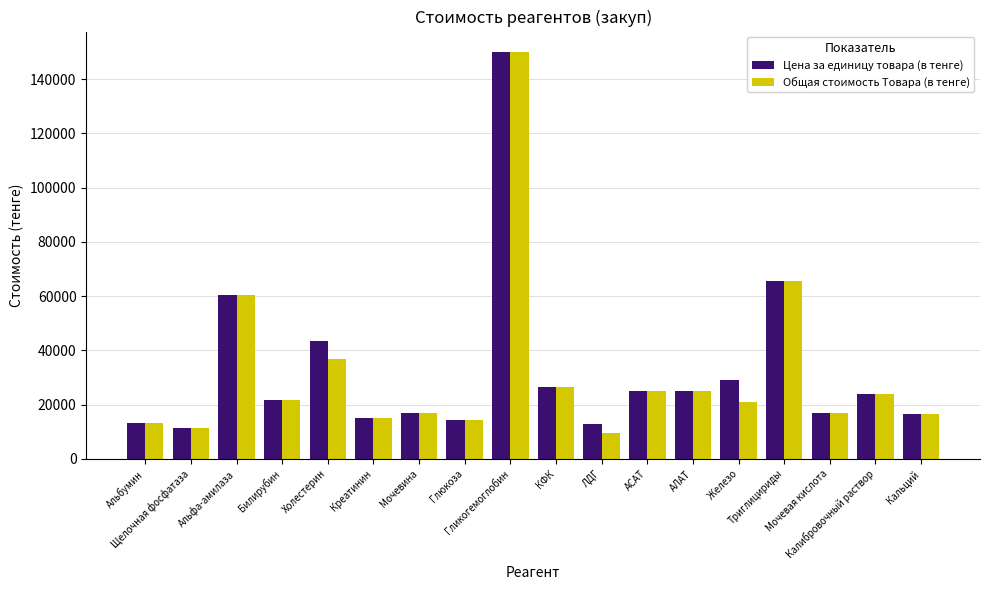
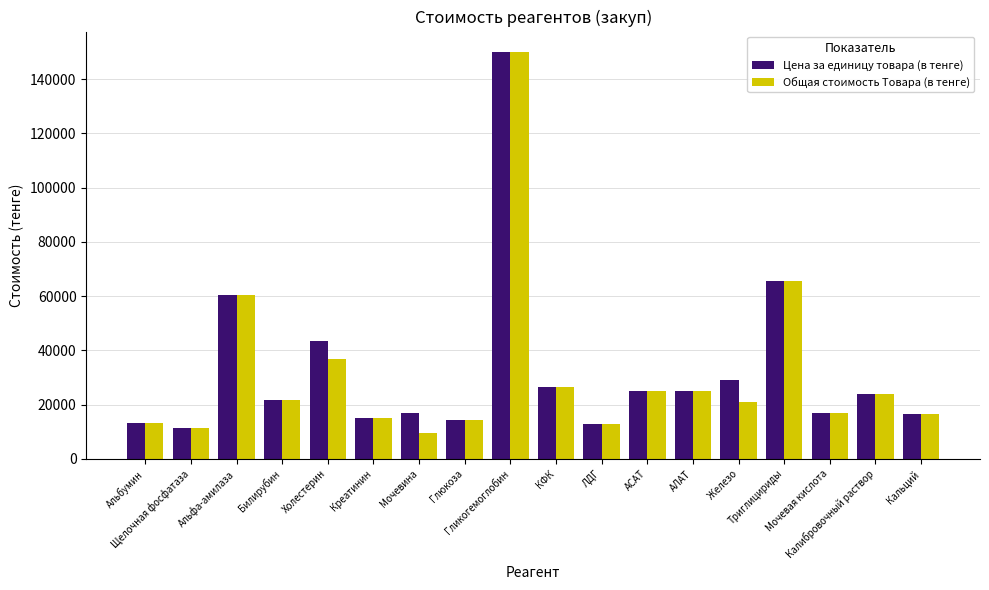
  {
    "Цена за единицу товара (в тенге)": {
      "Альбумин": 13000,
      "Щелочная фосфатаза": 11000,
      "Альфа-амилаза": 60000,
      "Билирубин": 22000,
      "Холестерин": 43000,
      "Креатинин": 15000,
      "Мочевина": 17000,
      "Глюкоза": 14000,
      "Гликогемоглобин": 150000,
      "КФК": 26000,
      "ЛДГ": 13000,
      "АСАТ": 25000,
      "АЛАТ": 25000,
      "Железо": 29000,
      "Триглицириды": 66000,
      "Мочевая кислота": 17000,
      "Калибровочный раствор": 24000,
      "Кальций": 17000
    },
    "Общая стоимость Товара (в тенге)": {
      "Альбумин": 13000,
      "Щелочная фосфатаза": 11000,
      "Альфа-амилаза": 60000,
      "Билирубин": 22000,
      "Холестерин": 37000,
      "Креатинин": 15000,
-     "Мочевина": 17000,
+     "Мочевина": 10000,
      "Глюкоза": 14000,
      "Гликогемоглобин": 150000,
      "КФК": 26000,
-     "ЛДГ": 9000,
+     "ЛДГ": 13000,
      "АСАТ": 25000,
      "АЛАТ": 25000,
      "Железо": 21000,
      "Триглицириды": 66000,
      "Мочевая кислота": 17000,
      "Калибровочный раствор": 24000,
      "Кальций": 17000
    }
  }
